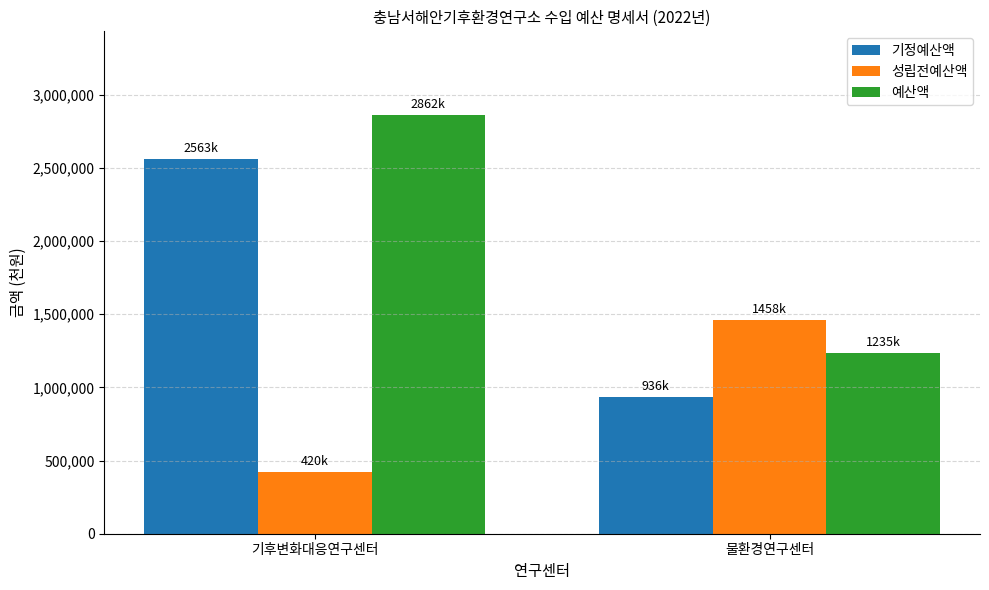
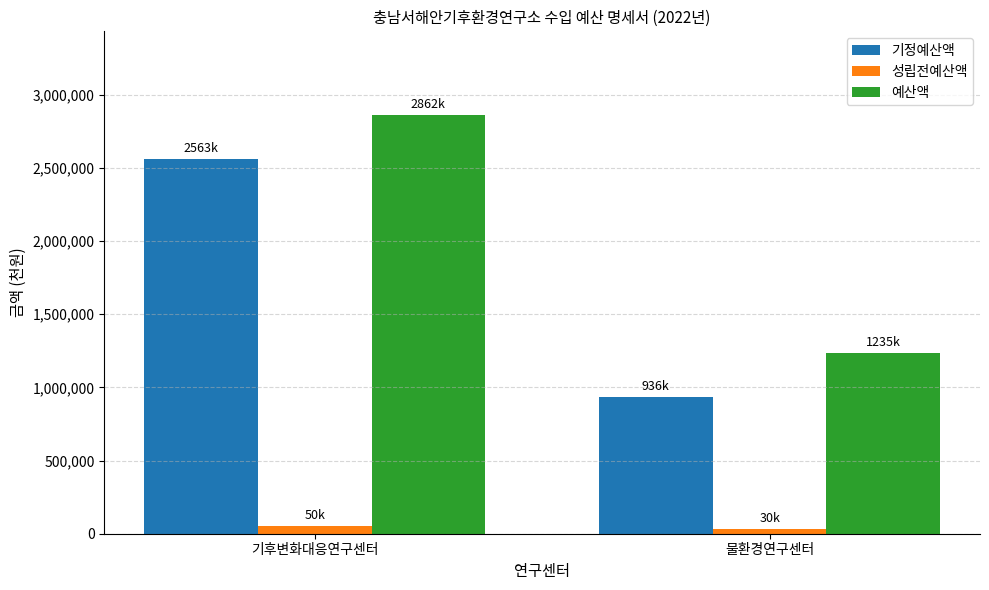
  {
    "기정예산액": {
      "기후변화대응연구센터": "2563k",
      "물환경연구센터": "936k"
    },
    "성립전예산액": {
-     "기후변화대응연구센터": "420k",
-     "물환경연구센터": "1458k"
+     "기후변화대응연구센터": "50k",
+     "물환경연구센터": "30k"
    },
    "예산액": {
      "기후변화대응연구센터": "2862k",
      "물환경연구센터": "1235k"
    }
  }
